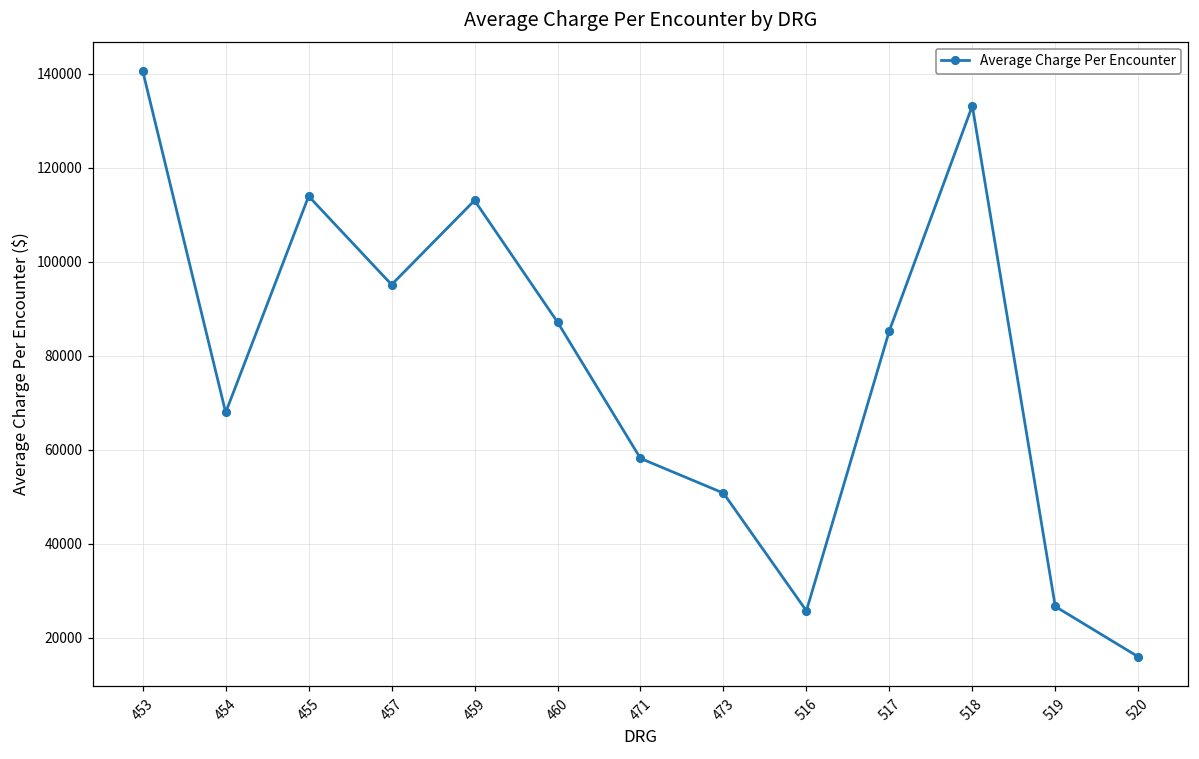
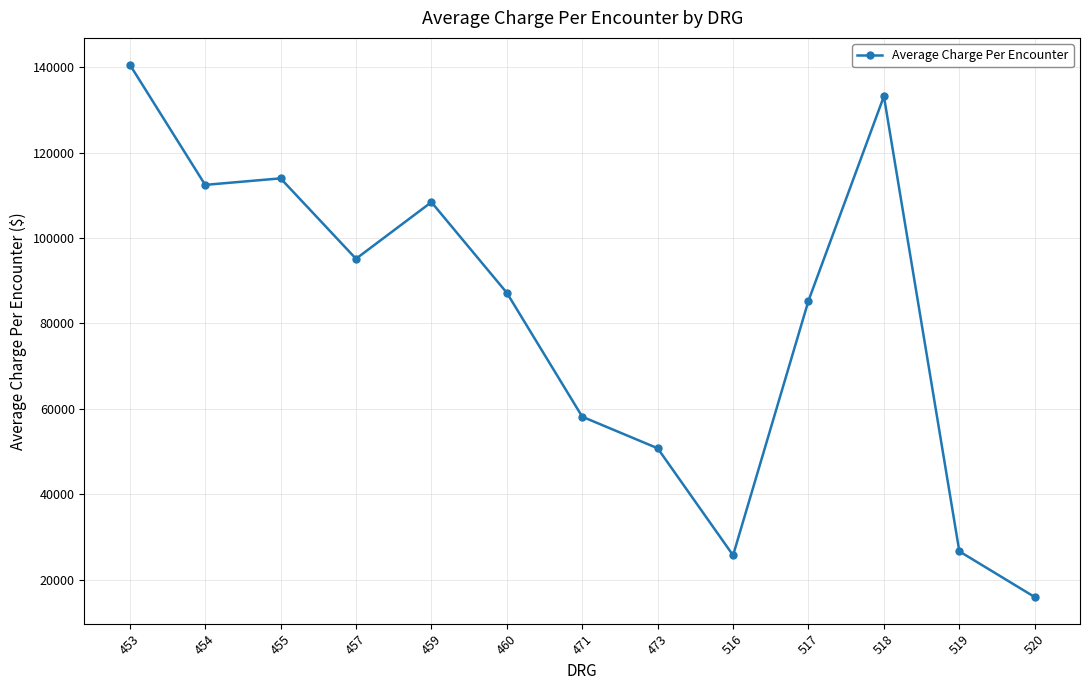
  {
    "453": 141000,
-   "454": 68000,
+   "454": 112000,
    "455": 114000,
    "457": 95000,
-   "459": 113000,
+   "459": 108000,
    "460": 87000,
    "471": 58000,
    "473": 51000,
    "516": 26000,
    "517": 85000,
    "518": 133000,
    "519": 27000,
    "520": 16000
  }
